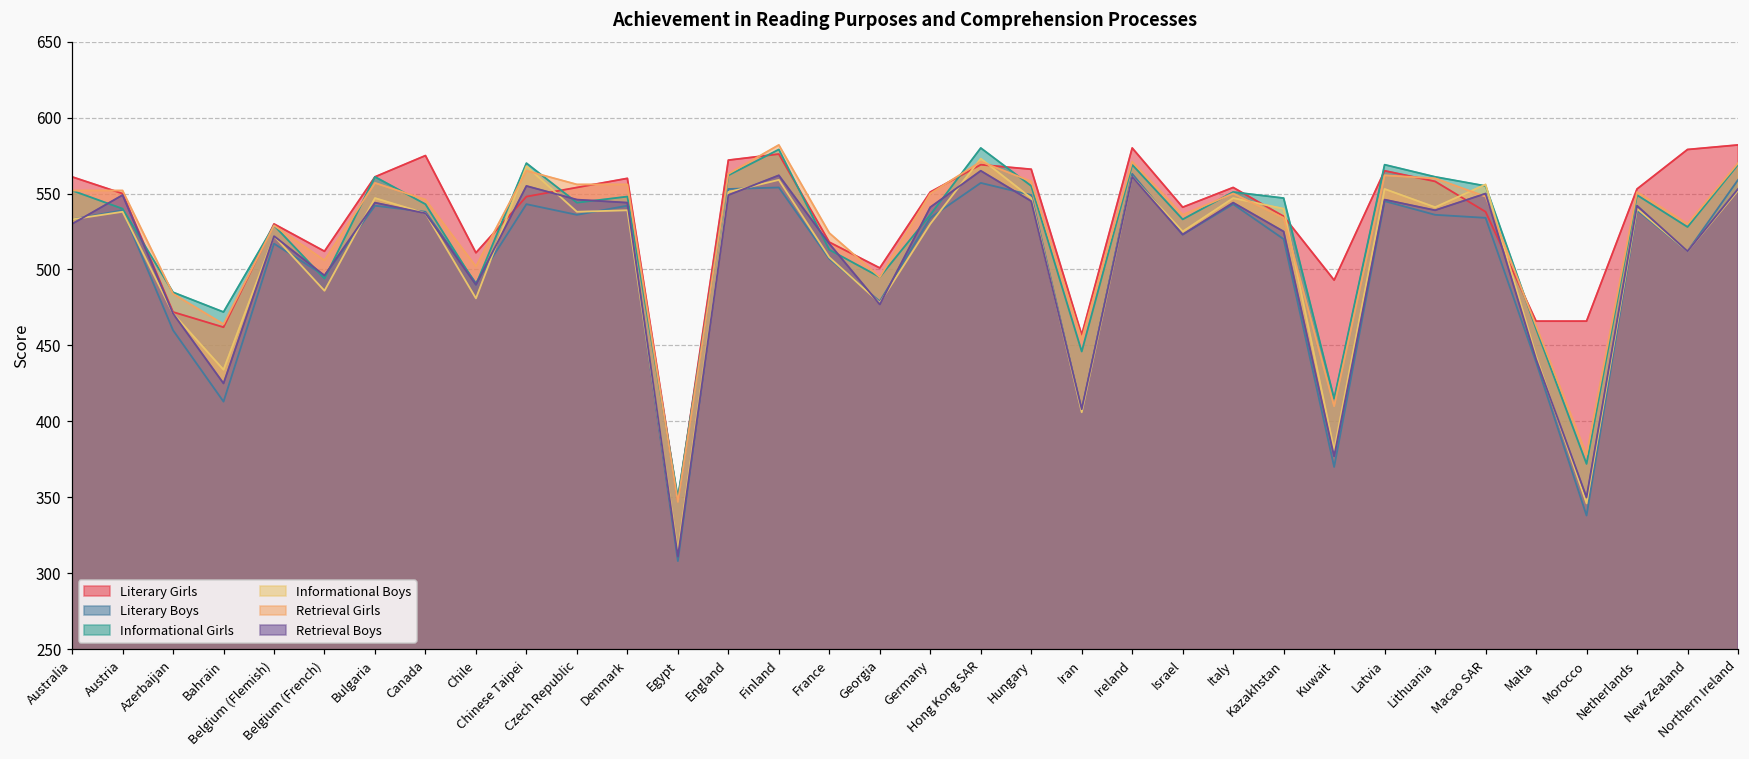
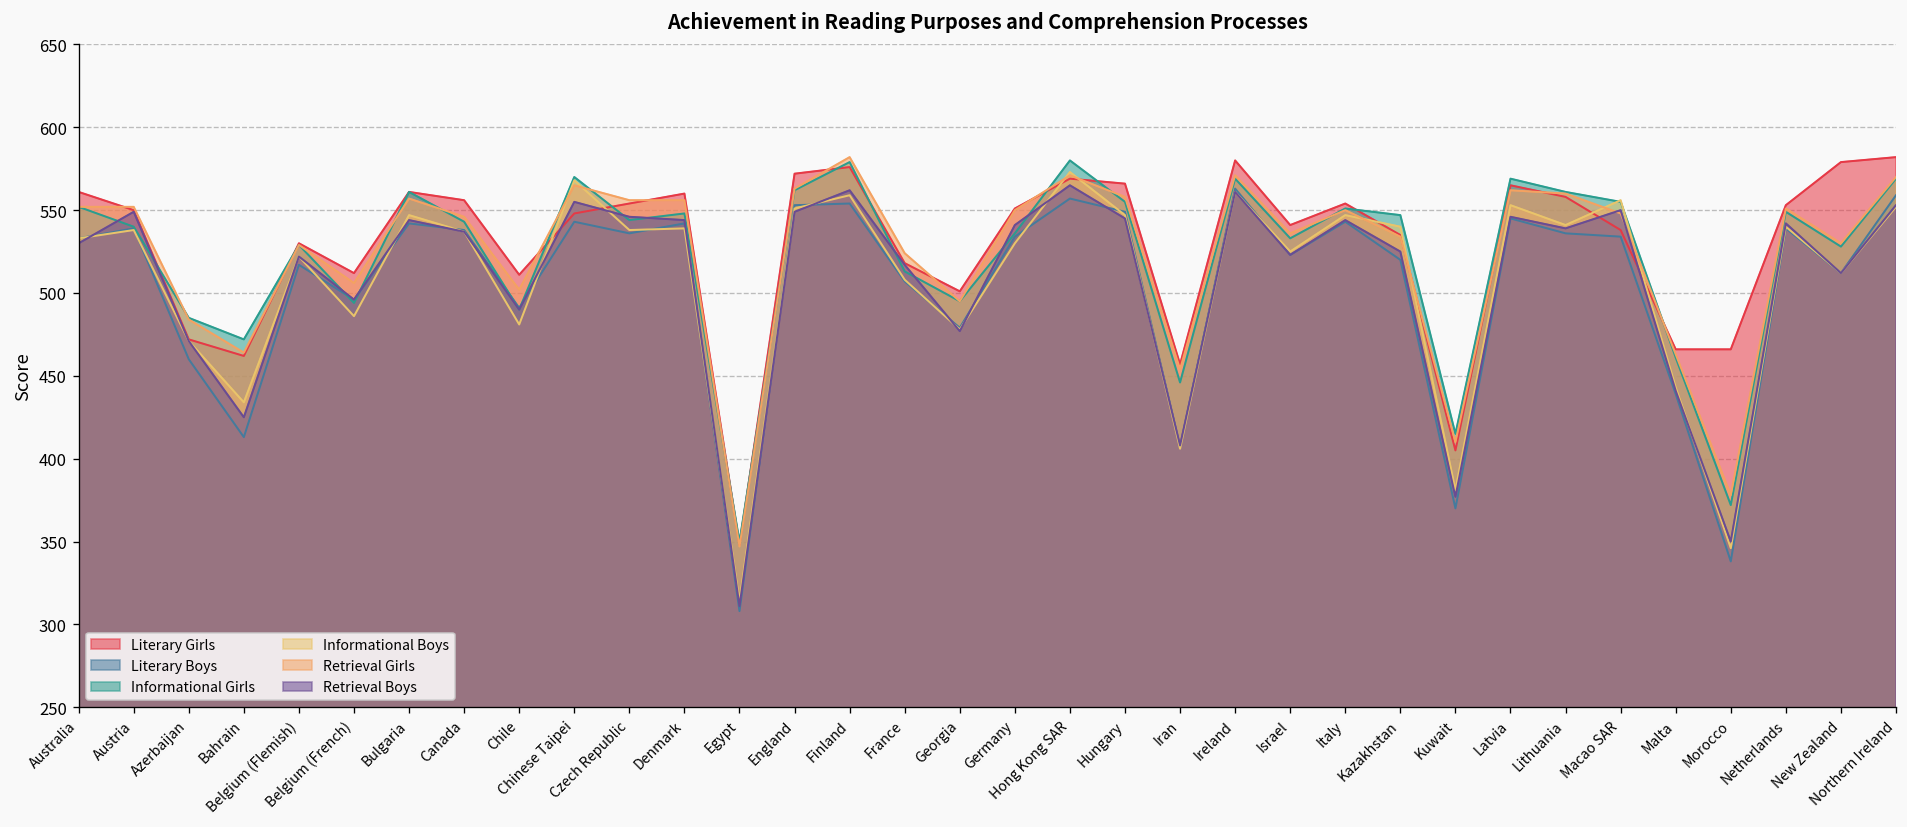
  {
    "Literary Girls": {
      "Australia": 561,
      "Bahrain": 462,
      "Belgium (French)": 512,
-     "Canada": 575,
+     "Canada": 556,
      "Chile": 511,
      "Chinese Taipei": 548,
      "Czech Republic": 554,
      "Denmark": 560,
      "England": 572,
      "Finland": 576,
      "Georgia": 501,
      "Hong Kong SAR": 569,
      "Hungary": 566,
      "Iran": 457,
      "Ireland": 580,
      "Israel": 541,
      "Italy": 554,
-     "Kuwait": 493,
+     "Kuwait": 405,
      "Latvia": 565,
      "Lithuania": 558,
      "Macao SAR": 538,
      "Malta": 466,
      "Morocco": 466,
      "Netherlands": 553,
      "New Zealand": 579,
      "Northern Ireland": 582
    }
  }
